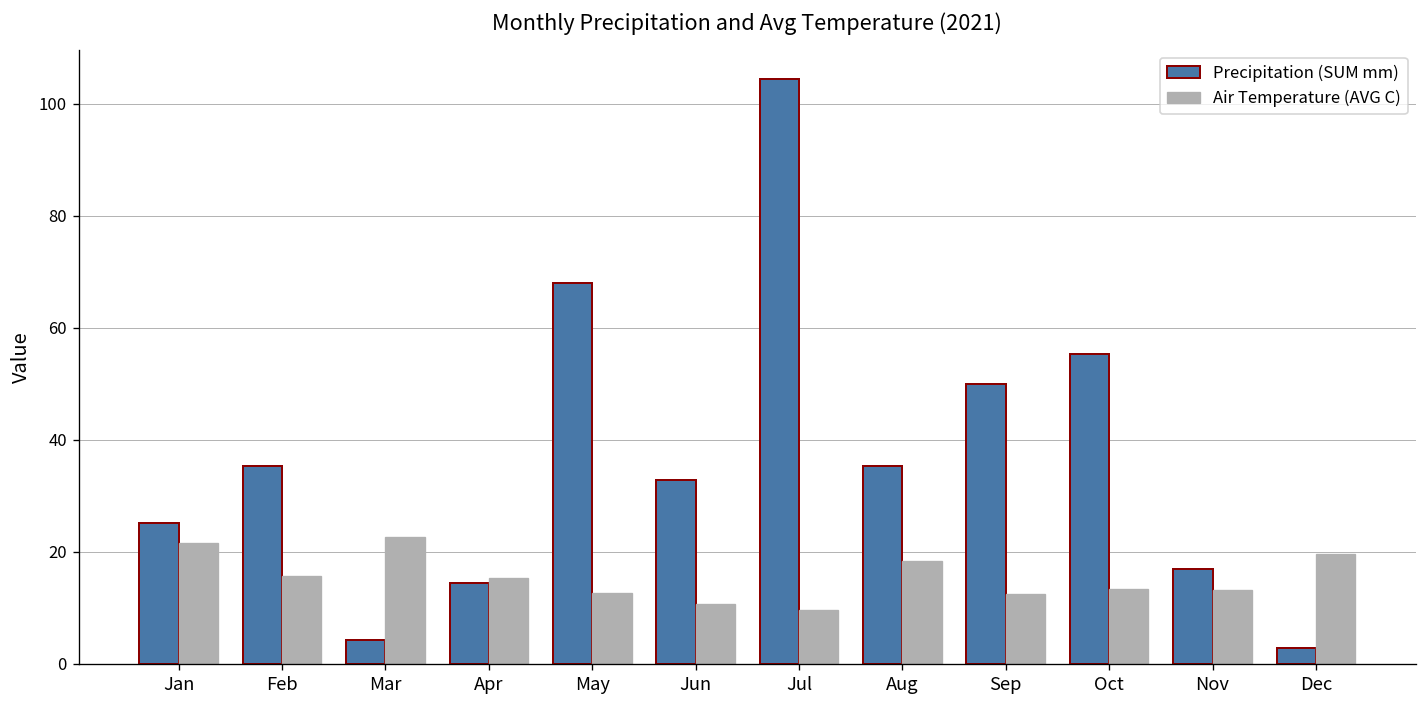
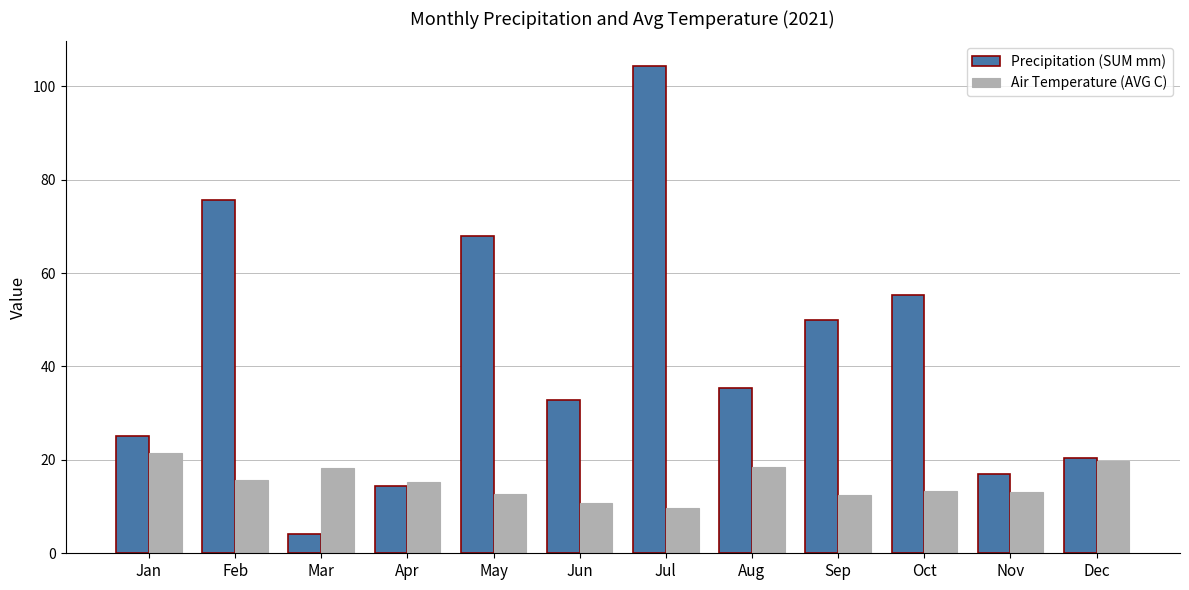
  {
    "Precipitation (SUM mm)": {
      "Jan": 25,
-     "Feb": 35,
+     "Feb": 76,
      "Mar": 4,
      "Apr": 14,
      "May": 68,
      "Jun": 33,
      "Jul": 104,
      "Aug": 35,
      "Sep": 50,
      "Oct": 55,
      "Nov": 17,
-     "Dec": 3
+     "Dec": 20
    },
    "Air Temperature (AVG C)": {
      "Jan": 22,
      "Feb": 16,
-     "Mar": 23,
+     "Mar": 18,
      "Apr": 15,
      "May": 13,
      "Jun": 11,
      "Jul": 10,
      "Aug": 18,
      "Sep": 13,
      "Oct": 13,
      "Nov": 13,
      "Dec": 20
    }
  }
